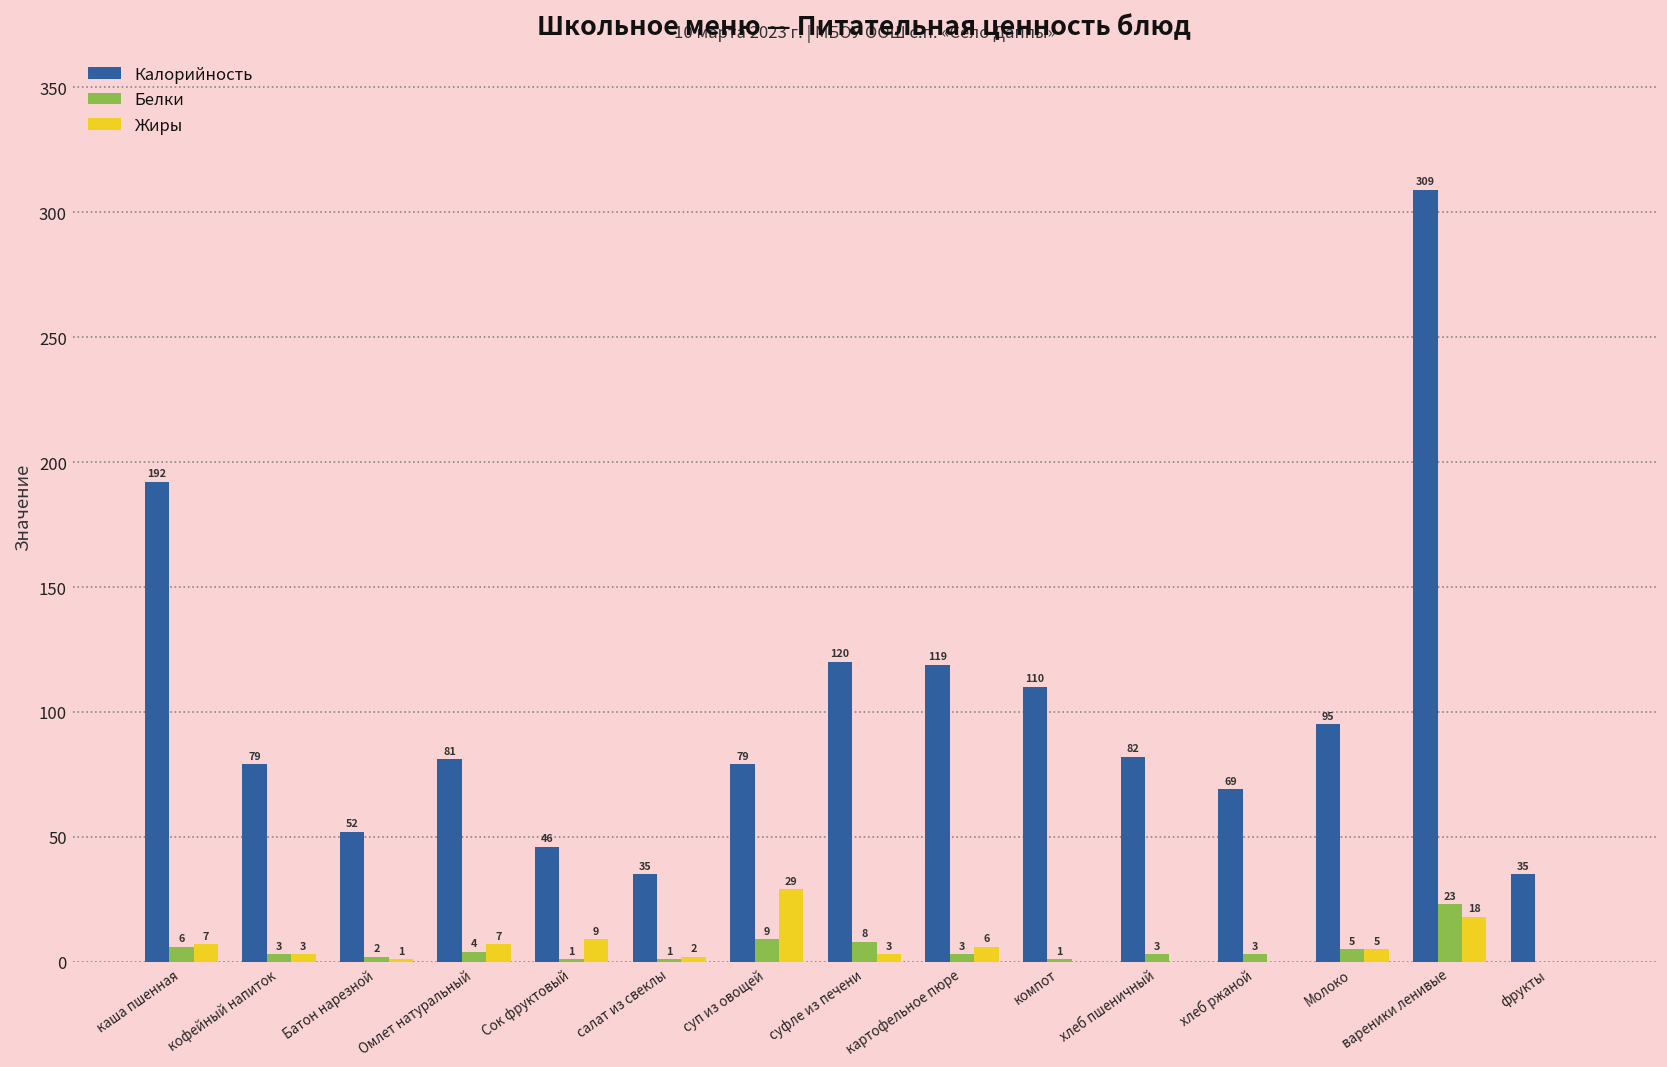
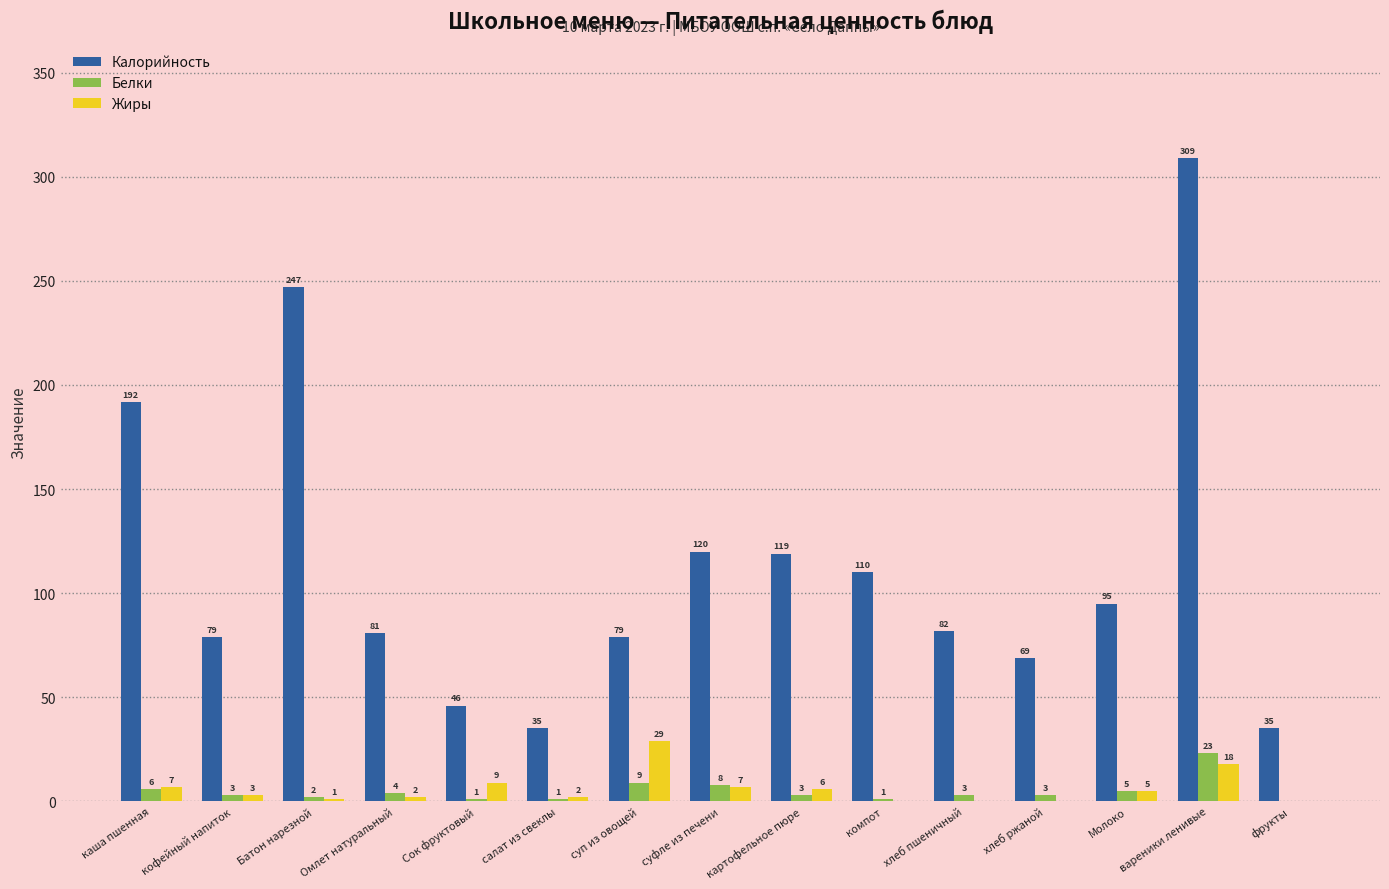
  {
    "Калорийность": {
      "каша пшенная": 192,
      "кофейный напиток": 79,
-     "Батон нарезной": 52,
+     "Батон нарезной": 247,
      "Омлет натуральный": 81,
      "Сок фруктовый": 46,
      "салат из свеклы": 35,
      "суп из овощей": 79,
      "суфле из печени": 120,
      "картофельное пюре": 119,
      "компот": 110,
      "хлеб пшеничный": 82,
      "хлеб ржаной": 69,
      "Молоко": 95,
      "вареники ленивые": 309,
      "фрукты": 35
    },
    "Белки": {
      "каша пшенная": 6,
      "кофейный напиток": 3,
      "Батон нарезной": 2,
      "Омлет натуральный": 4,
      "Сок фруктовый": 1,
      "салат из свеклы": 1,
      "суп из овощей": 9,
      "суфле из печени": 8,
      "картофельное пюре": 3,
      "компот": 1,
      "хлеб пшеничный": 3,
      "хлеб ржаной": 3,
      "Молоко": 5,
      "вареники ленивые": 23
    },
    "Жиры": {
      "каша пшенная": 7,
      "кофейный напиток": 3,
      "Батон нарезной": 1,
-     "Омлет натуральный": 7,
+     "Омлет натуральный": 2,
      "Сок фруктовый": 9,
      "салат из свеклы": 2,
      "суп из овощей": 29,
-     "суфле из печени": 3,
+     "суфле из печени": 7,
      "картофельное пюре": 6,
      "Молоко": 5,
      "вареники ленивые": 18
    }
  }
